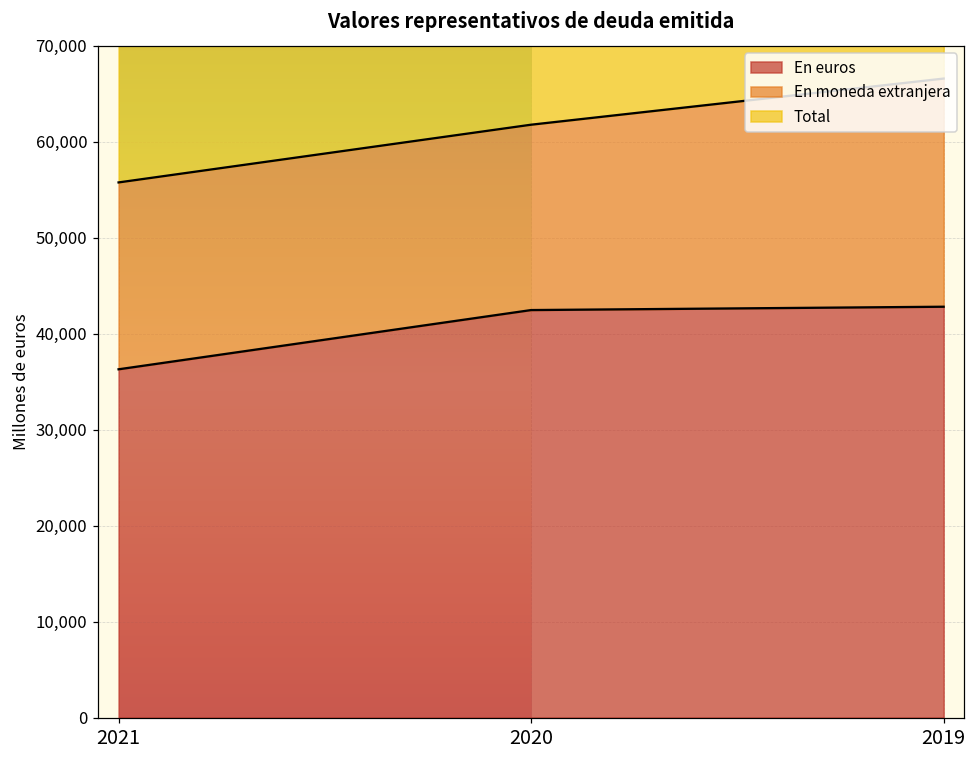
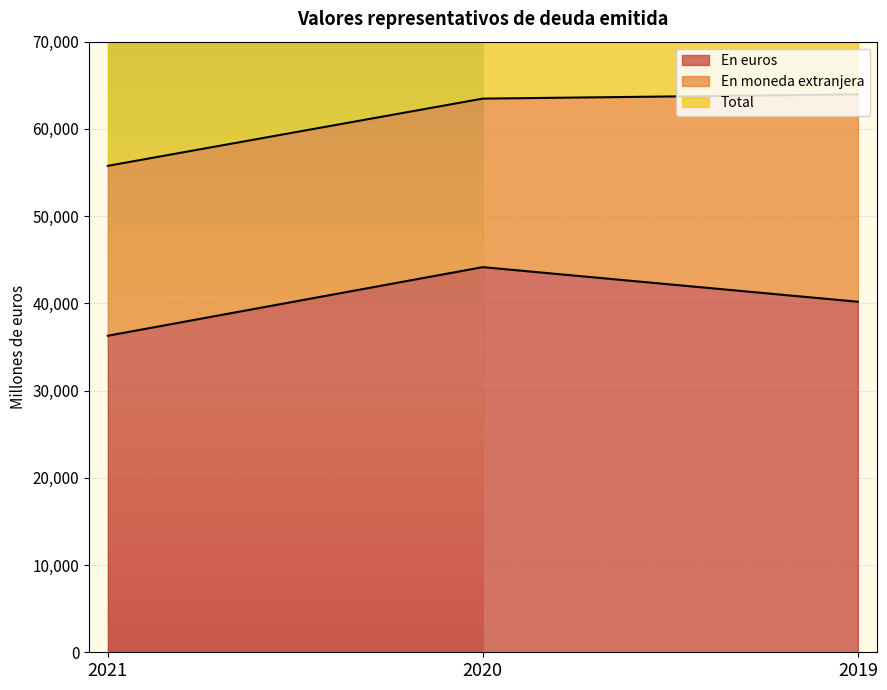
  {
    "En euros": {
      "2021": "36,000",
-     "2020": "42,000",
-     "2019": "43,000"
+     "2020": "44,000",
+     "2019": "40,000"
    },
    "En moneda extranjera": {
      "2021": "19,000",
      "2020": "19,000"
    }
  }
